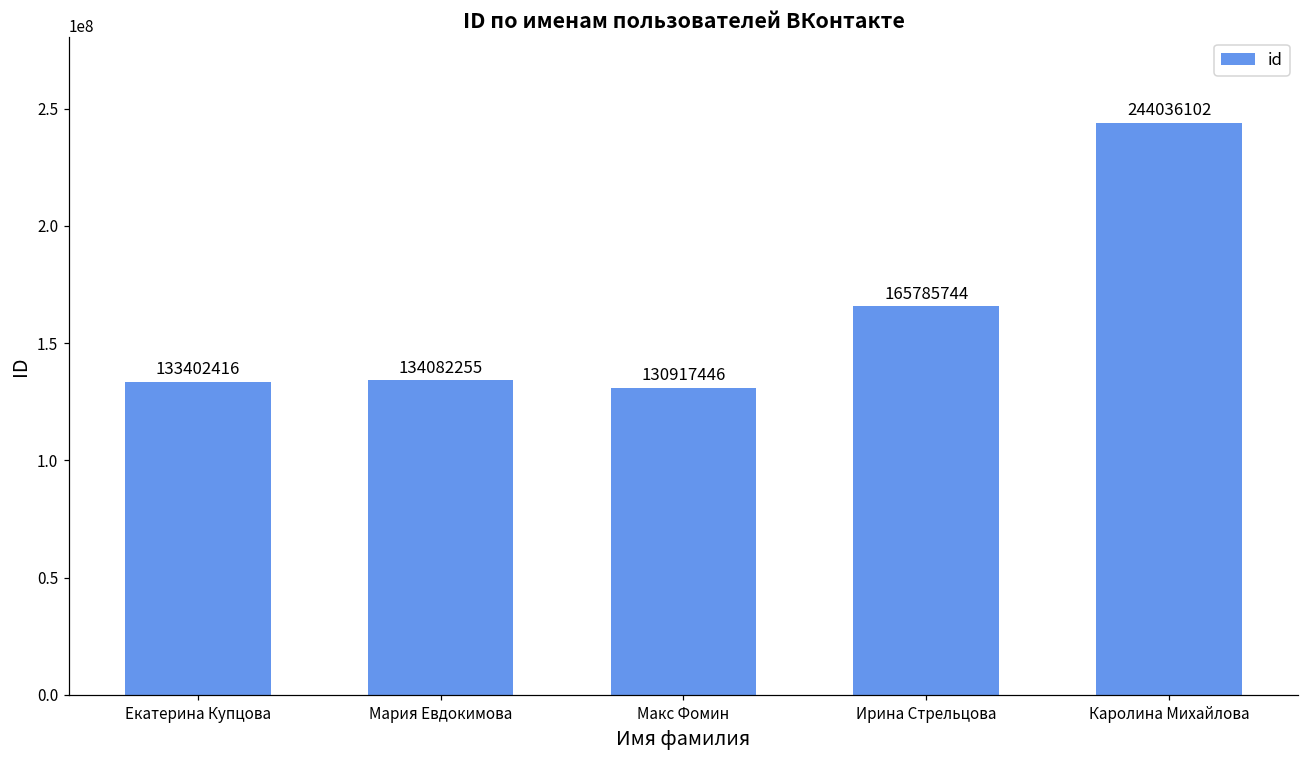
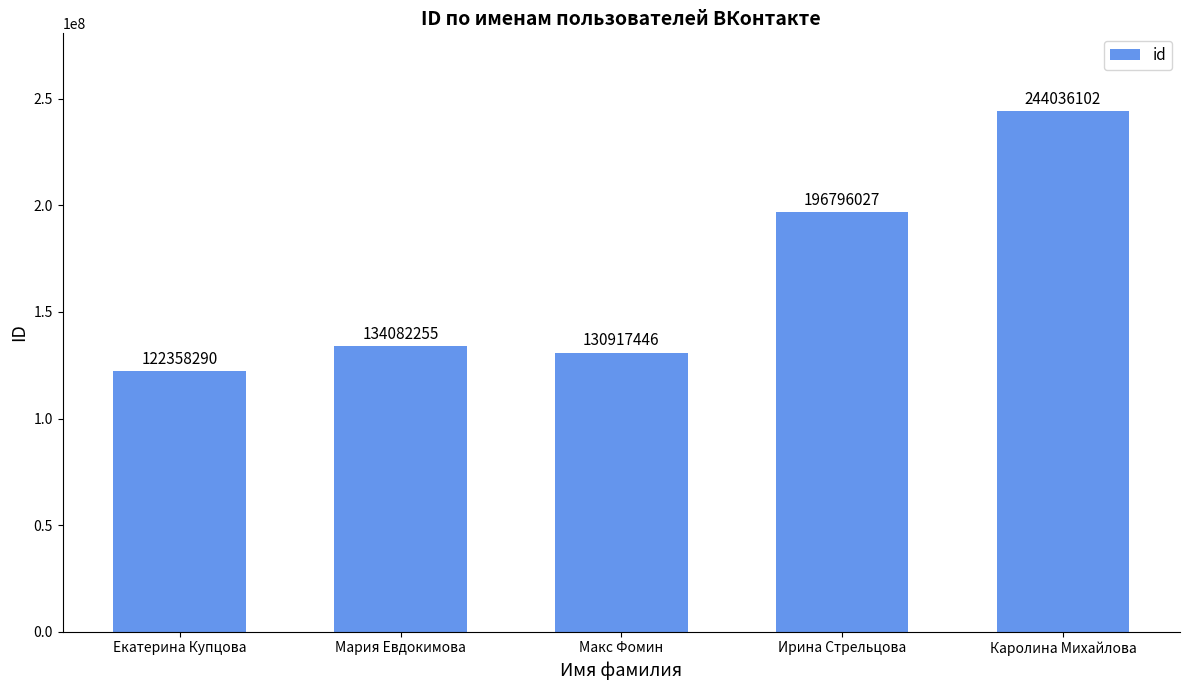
  {
-   "Екатерина Купцова": 133402416,
+   "Екатерина Купцова": 122358290,
    "Мария Евдокимова": 134082255,
    "Макс Фомин": 130917446,
-   "Ирина Стрельцова": 165785744,
+   "Ирина Стрельцова": 196796027,
    "Каролина Михайлова": 244036102
  }
